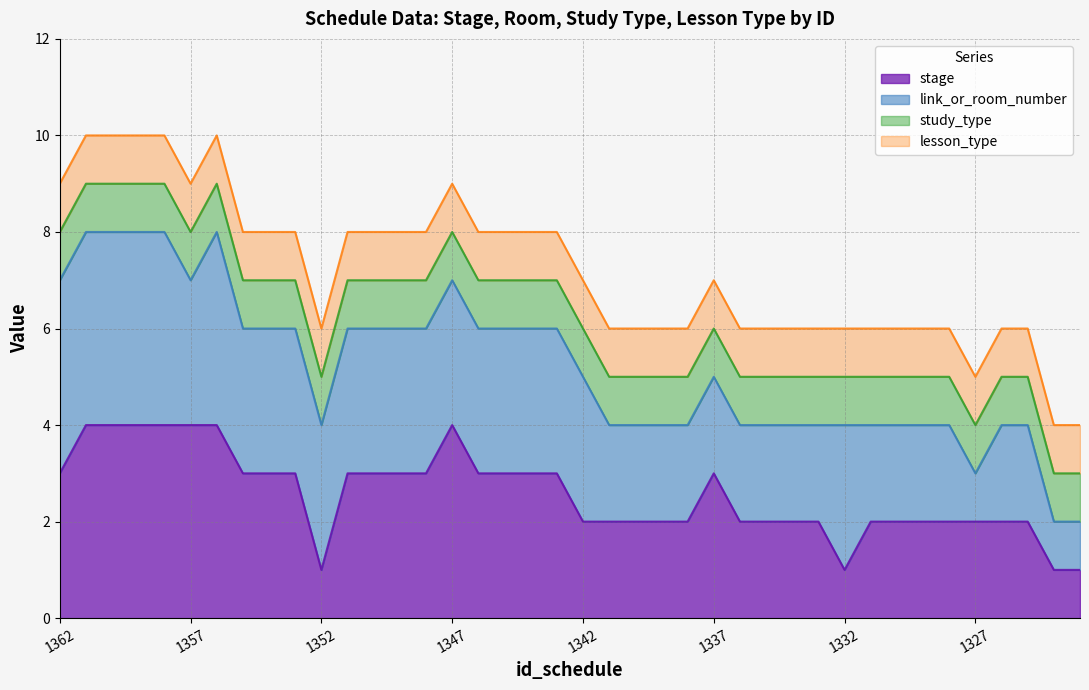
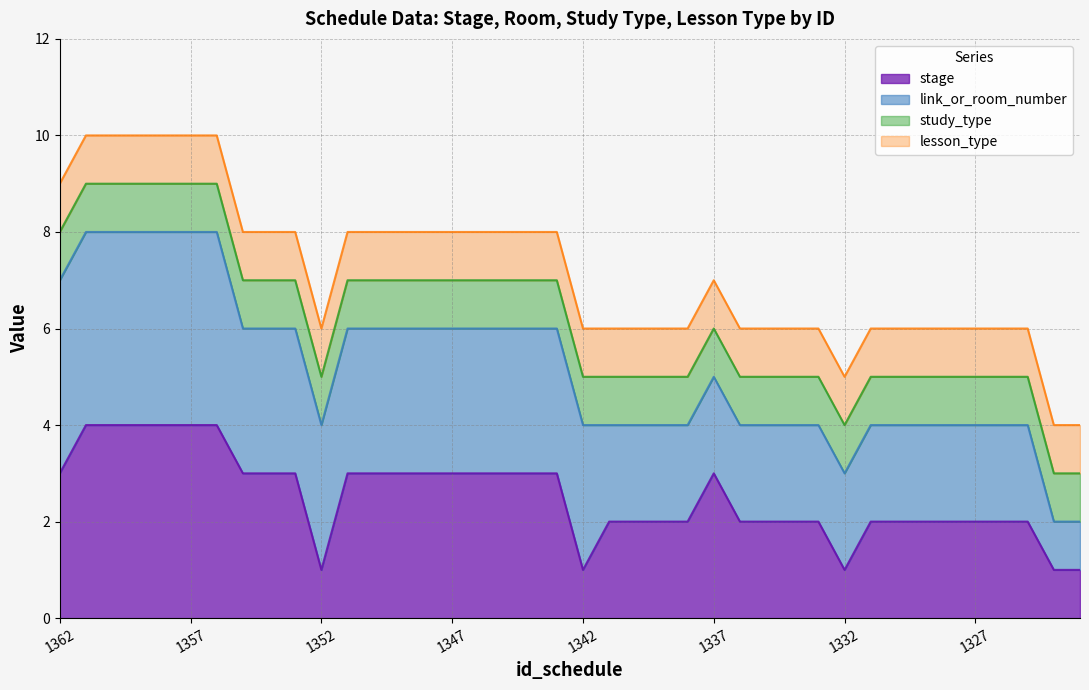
  {
    "stage": {
      "1362": 3,
      "1357": 4,
      "1352": 1,
-     "1347": 4,
-     "1342": 2,
+     "1347": 3,
+     "1342": 1,
      "1337": 3,
      "1332": 1,
      "1327": 2
    },
    "link_or_room_number": {
      "1362": 4,
-     "1357": 3,
+     "1357": 4,
      "1352": 3,
      "1347": 3,
      "1342": 3,
      "1337": 2,
-     "1332": 3,
-     "1327": 1
+     "1332": 2,
+     "1327": 2
    },
    "study_type": {
      "1362": 1,
      "1357": 1,
      "1352": 1,
      "1347": 1,
      "1342": 1,
      "1337": 1,
      "1332": 1,
      "1327": 1
    },
    "lesson_type": {
      "1362": 1,
      "1357": 1,
      "1352": 1,
      "1347": 1,
      "1342": 1,
      "1337": 1,
      "1332": 1,
      "1327": 1
    }
  }
